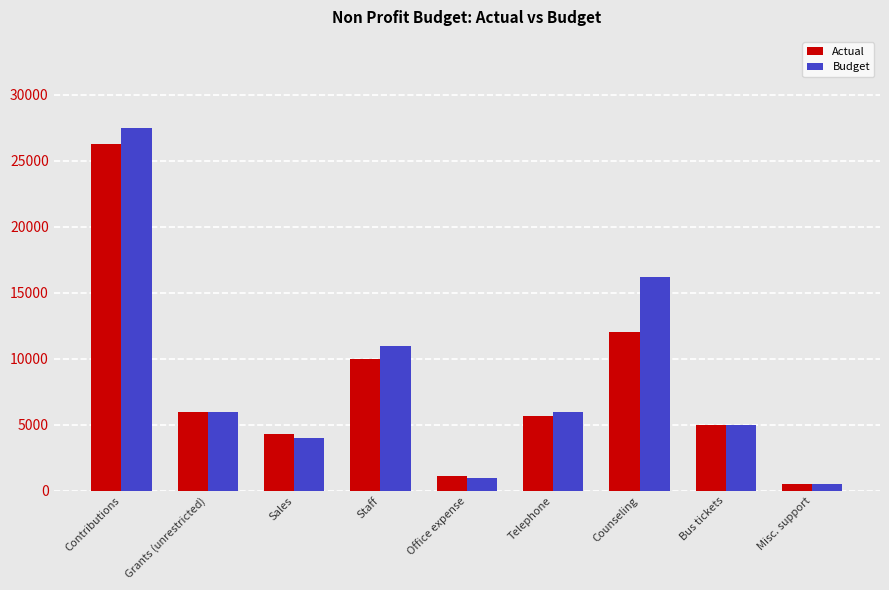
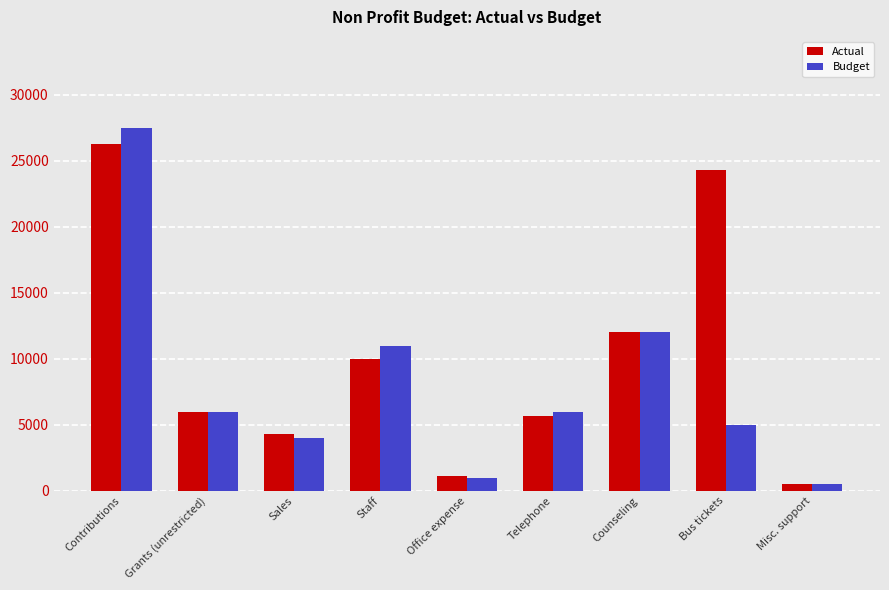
  {
    "Actual": {
      "Contributions": 26300,
      "Grants (unrestricted)": 6000,
      "Sales": 4300,
      "Staff": 10000,
      "Office expense": 1100,
      "Telephone": 5700,
      "Counseling": 12000,
-     "Bus tickets": 5000,
+     "Bus tickets": 24300,
      "Misc. support": 500
    },
    "Budget": {
      "Contributions": 27500,
      "Grants (unrestricted)": 6000,
      "Sales": 4000,
      "Staff": 10900,
      "Office expense": 1000,
      "Telephone": 6000,
-     "Counseling": 16200,
+     "Counseling": 12000,
      "Bus tickets": 5000,
      "Misc. support": 500
    }
  }
